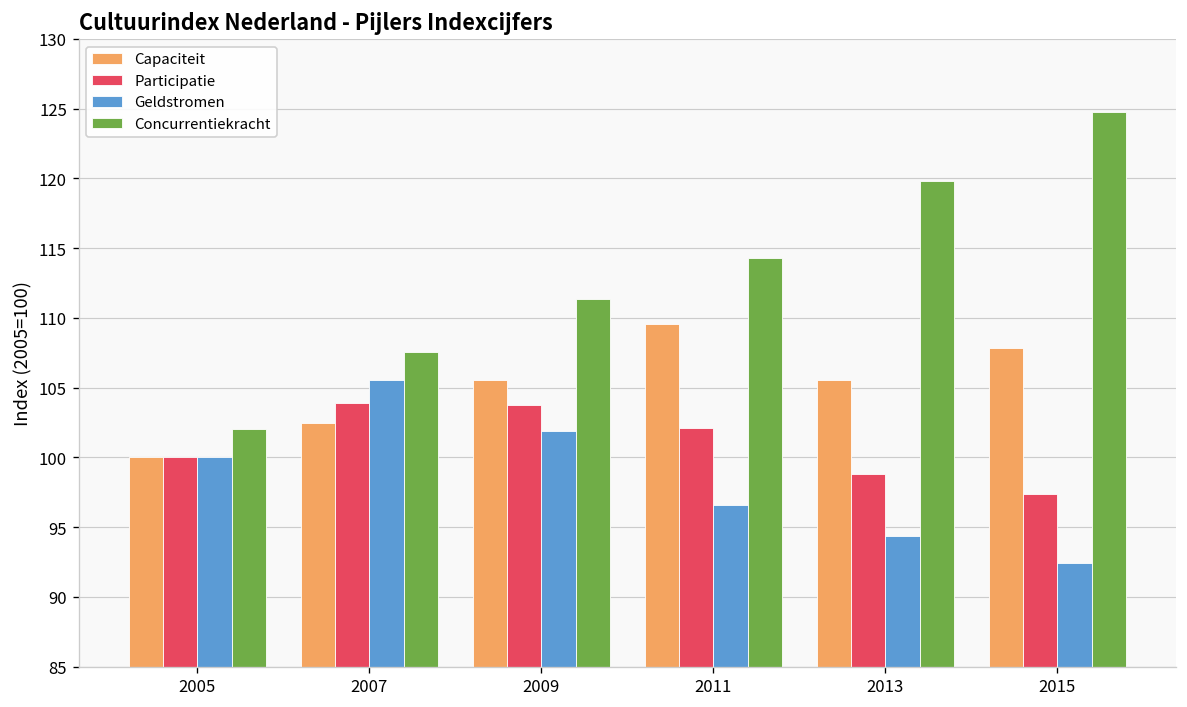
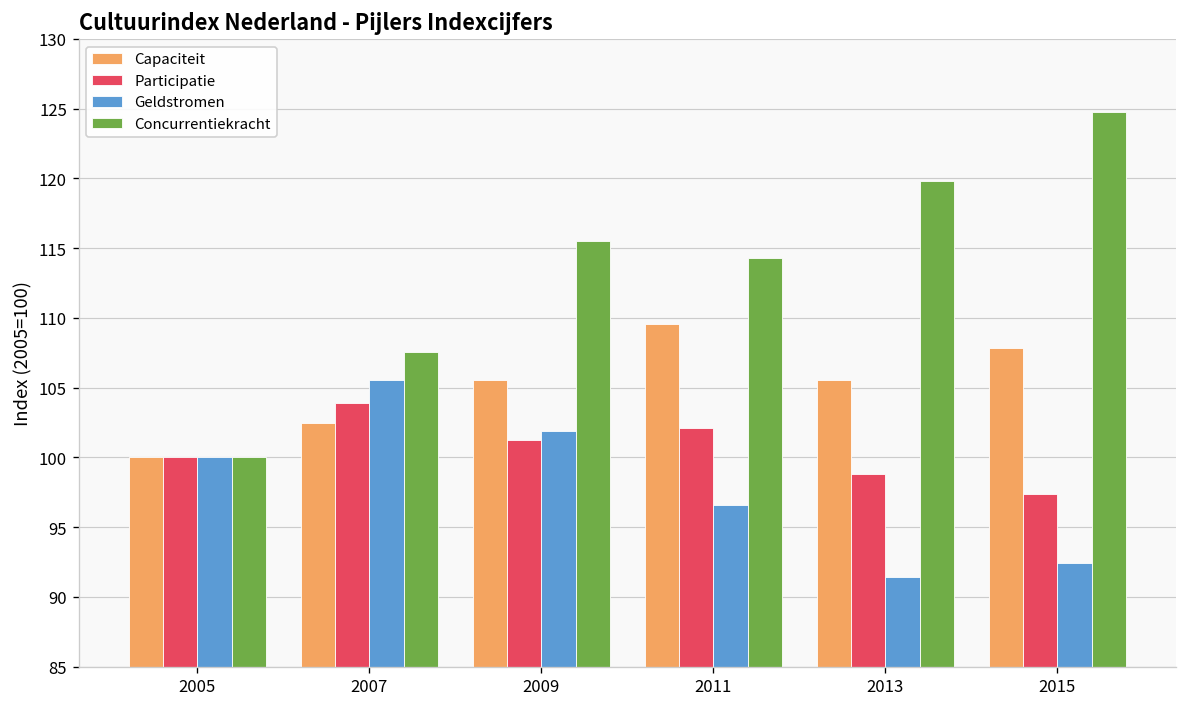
  {
    "Capaciteit": {
      "2005": 100.0,
      "2007": 102.5,
      "2009": 105.5,
      "2011": 109.5,
      "2013": 105.6,
      "2015": 107.8
    },
    "Participatie": {
      "2005": 100.0,
      "2007": 103.9,
-     "2009": 103.7,
+     "2009": 101.3,
      "2011": 102.1,
      "2013": 98.8,
      "2015": 97.4
    },
    "Geldstromen": {
      "2005": 100.0,
      "2007": 105.6,
      "2009": 101.9,
      "2011": 96.6,
-     "2013": 94.4,
+     "2013": 91.4,
      "2015": 92.4
    },
    "Concurrentiekracht": {
-     "2005": 102,
+     "2005": 100,
      "2007": 107.6,
-     "2009": 111.3,
+     "2009": 115.5,
      "2011": 114.3,
      "2013": 119.8,
      "2015": 124.8
    }
  }
